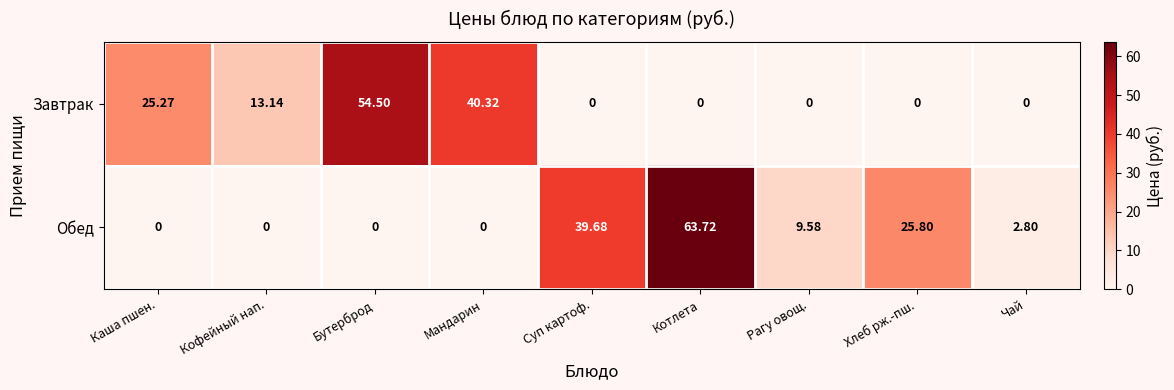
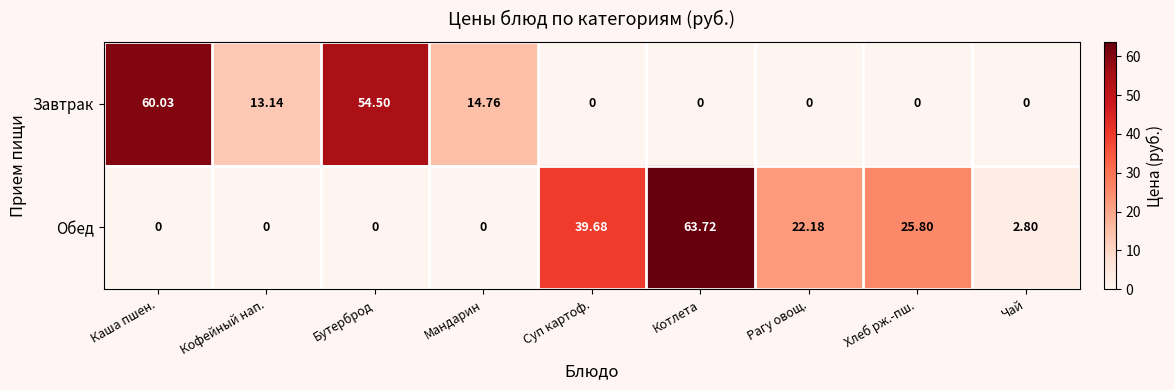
  {
    "Завтрак": {
-     "Каша пшен.": 25.27,
+     "Каша пшен.": 60.03,
      "Кофейный нап.": 13.14,
      "Бутерброд": 54.50,
-     "Мандарин": 40.32,
+     "Мандарин": 14.76,
      "Суп картоф.": 0,
      "Котлета": 0,
      "Рагу овощ.": 0,
      "Хлеб рж.-пш.": 0,
      "Чай": 0
    },
    "Обед": {
      "Каша пшен.": 0,
      "Кофейный нап.": 0,
      "Бутерброд": 0,
      "Мандарин": 0,
      "Суп картоф.": 39.68,
      "Котлета": 63.72,
-     "Рагу овощ.": 9.58,
+     "Рагу овощ.": 22.18,
      "Хлеб рж.-пш.": 25.80,
      "Чай": 2.80
    }
  }
